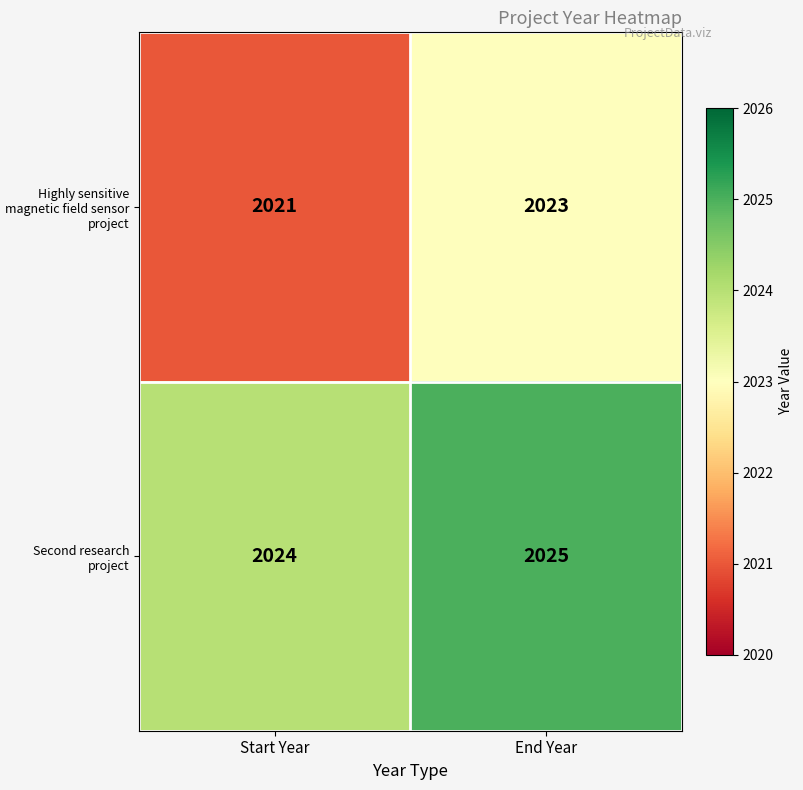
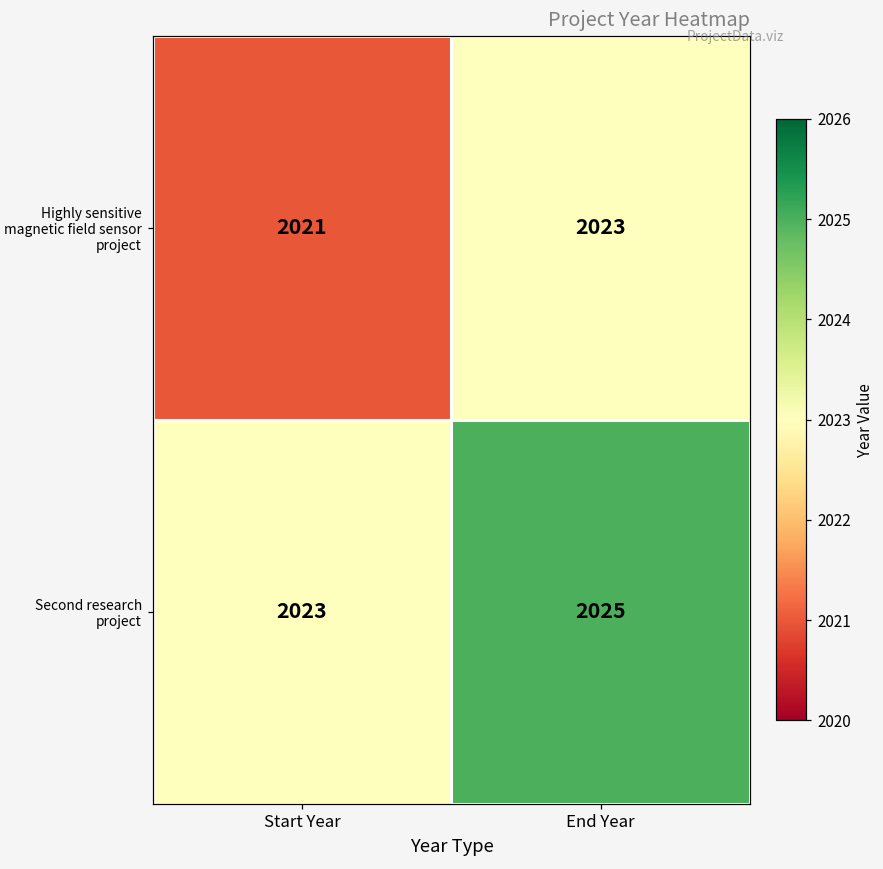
  {
    "Highly sensitive magnetic field sensor project": {
      "Start Year": 2021,
      "End Year": 2023
    },
    "Second research project": {
-     "Start Year": 2024,
+     "Start Year": 2023,
      "End Year": 2025
    }
  }
